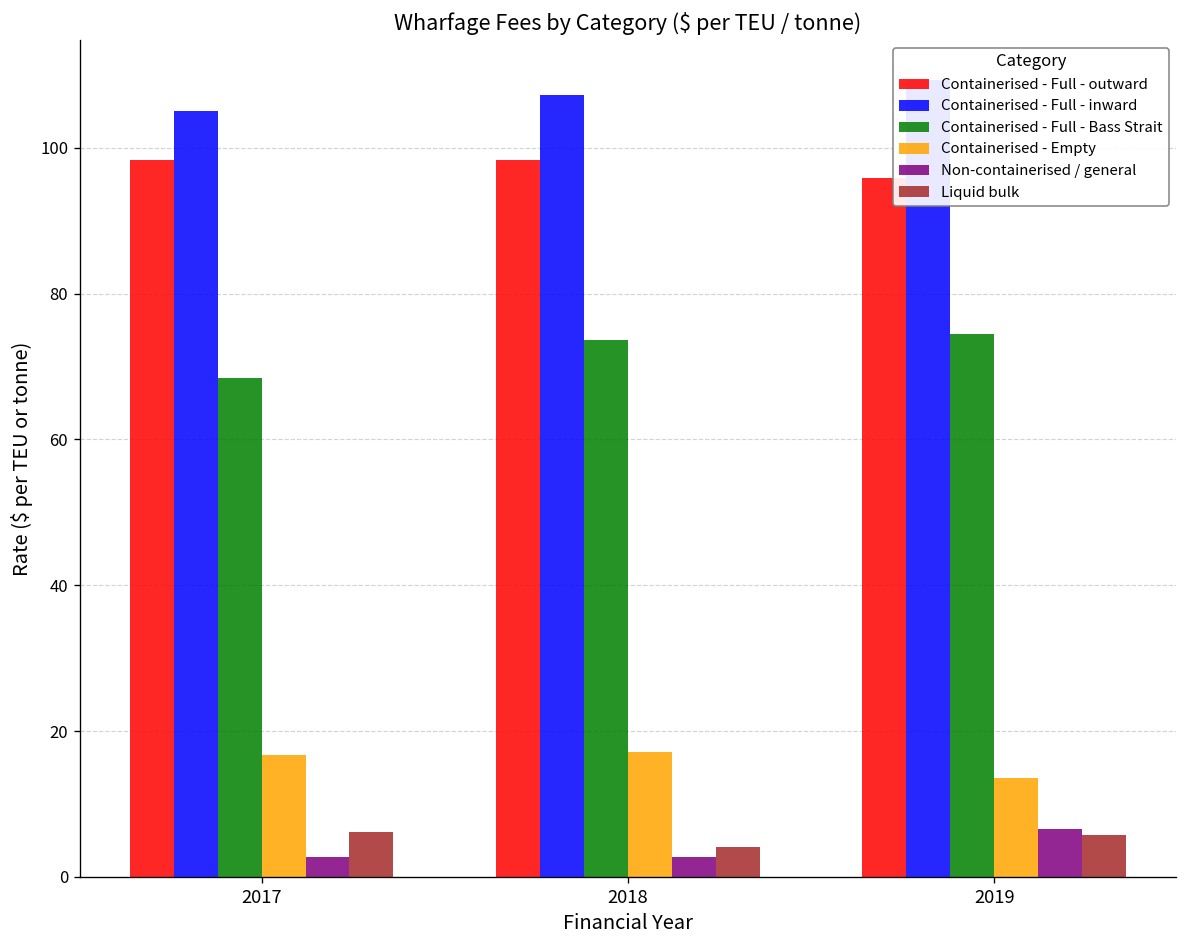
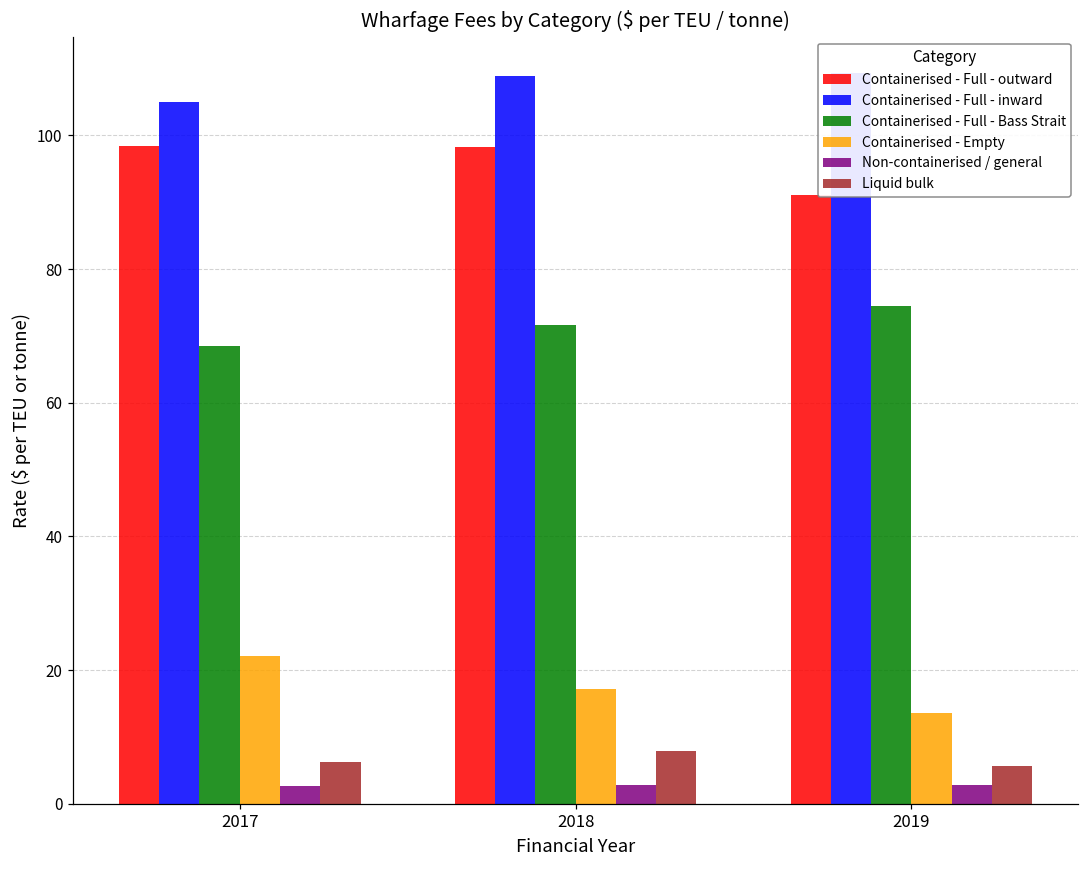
  {
    "Containerised - Full - outward": {
      "2017": 98,
      "2018": 98,
-     "2019": 96
+     "2019": 91
    },
    "Containerised - Full - inward": {
      "2017": 105,
-     "2018": 107
+     "2018": 109
    },
    "Containerised - Full - Bass Strait": {
      "2017": 68,
-     "2018": 74,
+     "2018": 72,
      "2019": 74
    },
    "Containerised - Empty": {
-     "2017": 17,
+     "2017": 22,
      "2018": 17,
      "2019": 14
    },
    "Non-containerised / general": {
      "2017": 3,
      "2018": 3,
-     "2019": 7
+     "2019": 3
    },
    "Liquid bulk": {
      "2017": 6,
-     "2018": 4,
+     "2018": 8,
      "2019": 6
    }
  }
